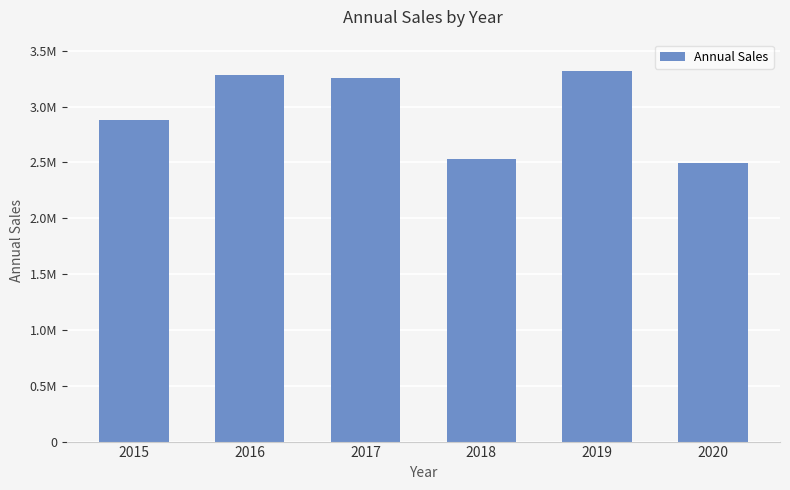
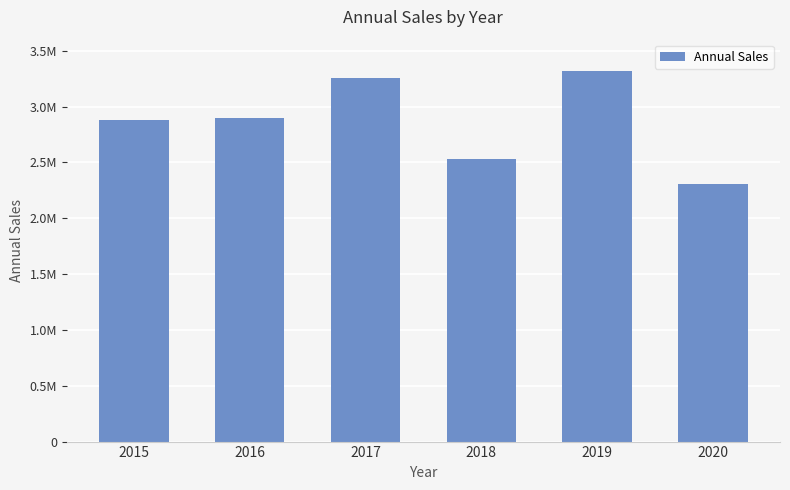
  {
    "2015": 2880000,
-   "2016": 3280000,
+   "2016": 2900000,
    "2017": 3260000,
    "2018": 2530000,
    "2019": 3320000,
-   "2020": 2490000
+   "2020": 2310000
  }
